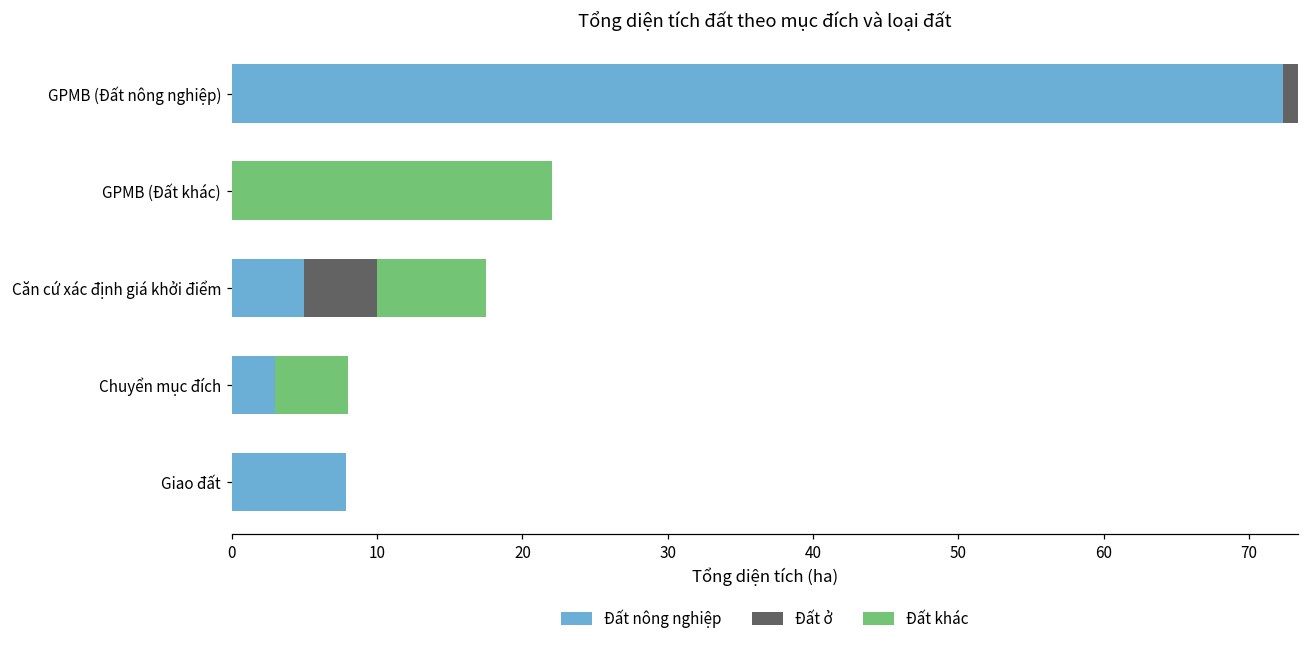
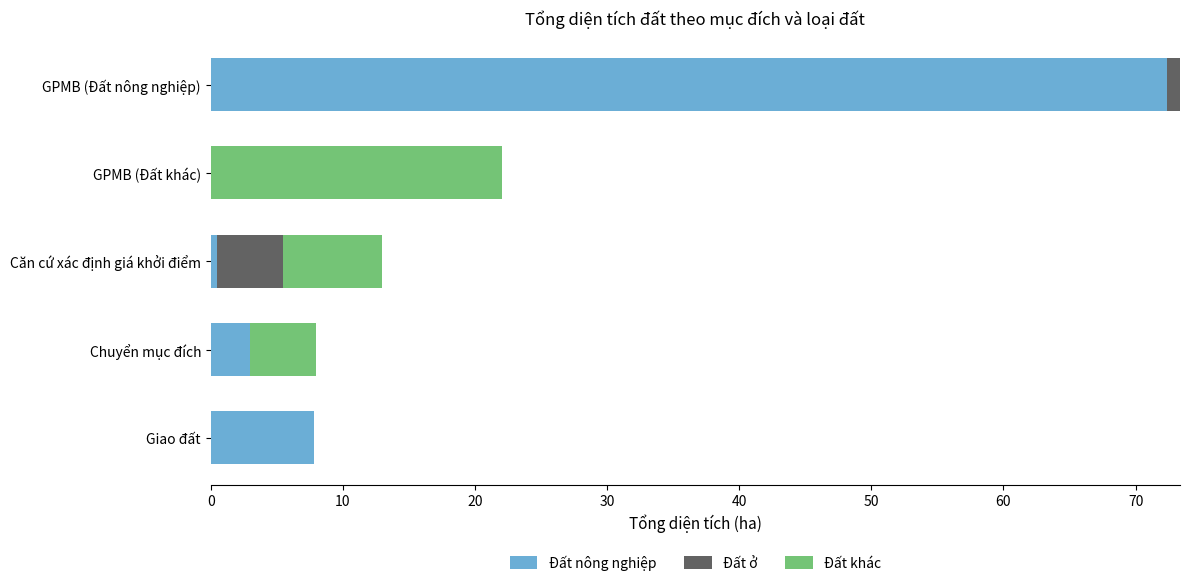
  {
    "Đất nông nghiệp": {
      "GPMB (Đất nông nghiệp)": 72.4,
      "GPMB (Đất khác)": 0.0,
-     "Căn cứ xác định giá khởi điểm": 5.0,
+     "Căn cứ xác định giá khởi điểm": 0.5,
      "Chuyển mục đích": 3.0,
      "Giao đất": 7.8
    },
    "Đất ở": {
      "GPMB (Đất nông nghiệp)": 1.0,
      "GPMB (Đất khác)": 0.0,
      "Căn cứ xác định giá khởi điểm": 5.0,
      "Chuyển mục đích": 0.0,
      "Giao đất": 0.0
    },
    "Đất khác": {
      "GPMB (Đất nông nghiệp)": 0.0,
      "GPMB (Đất khác)": 22.0,
      "Căn cứ xác định giá khởi điểm": 7.5,
      "Chuyển mục đích": 5.0,
      "Giao đất": 0.0
    }
  }
